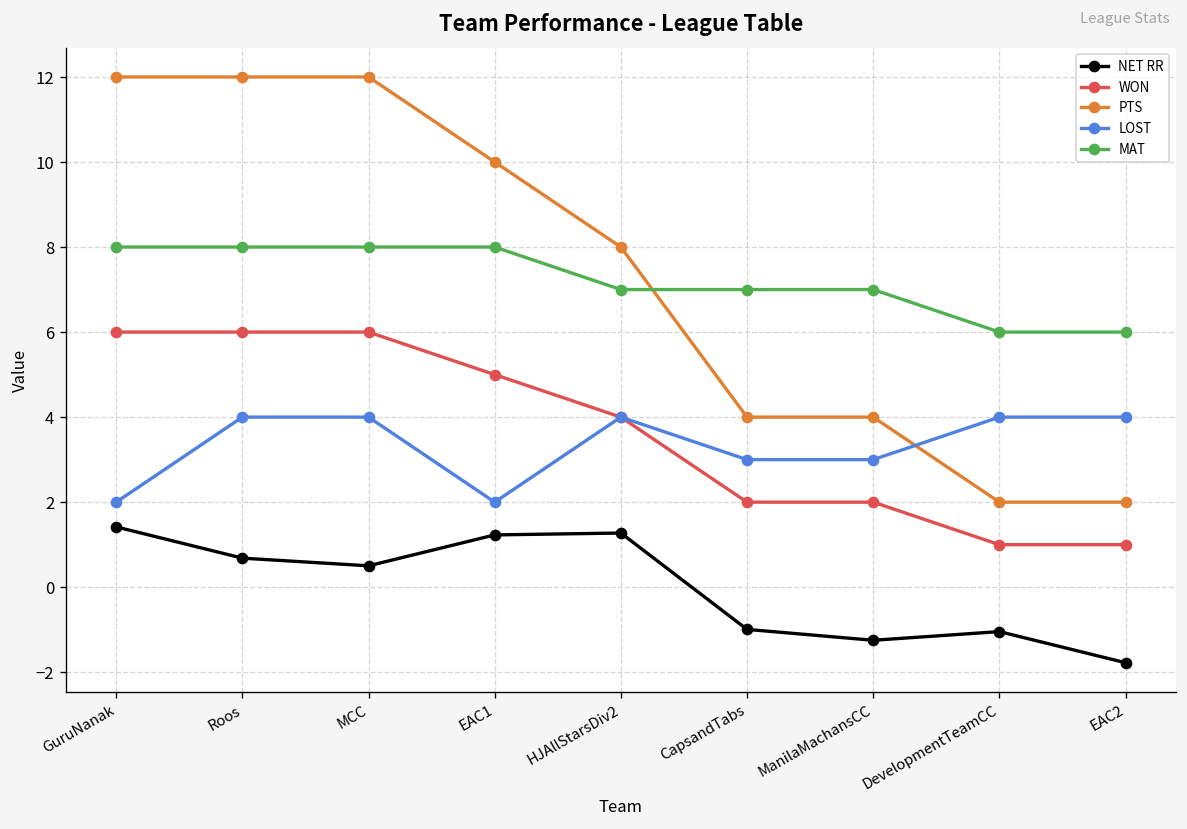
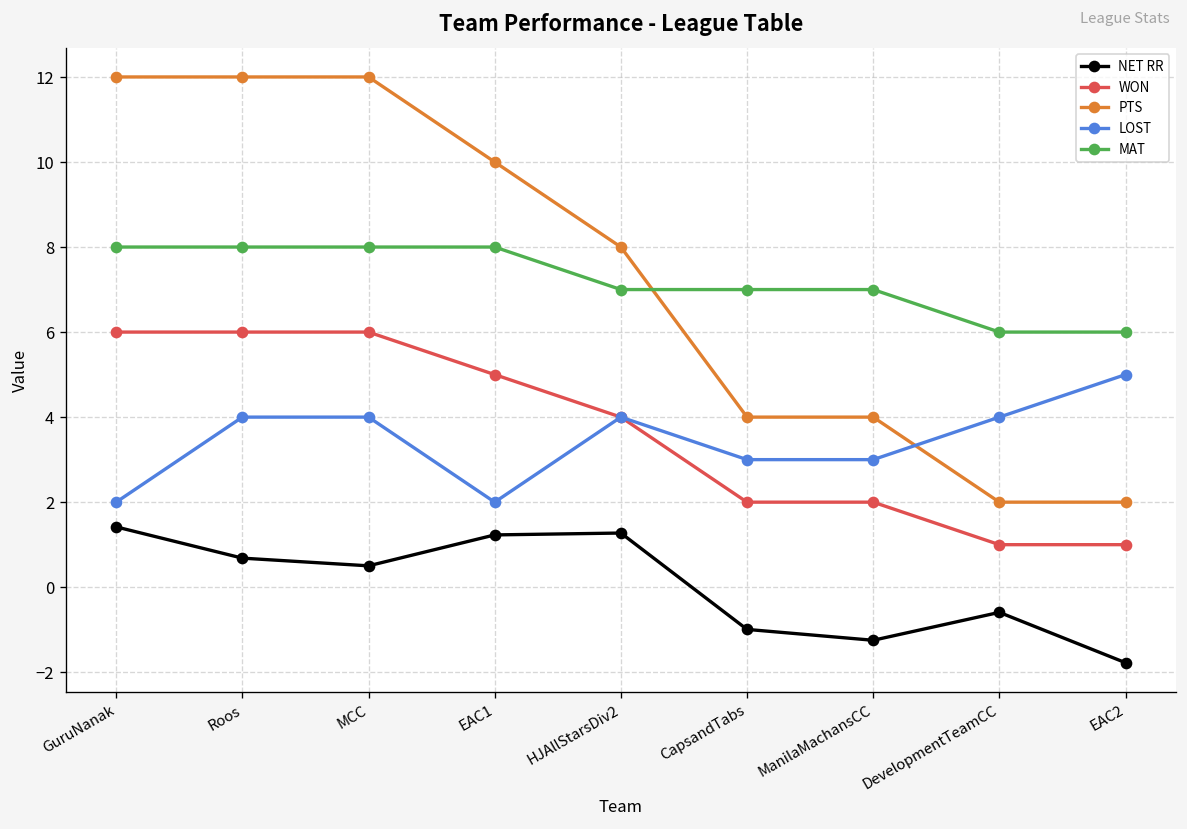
  {
    "NET RR": {
      "GuruNanak": 1.4,
      "Roos": 0.7,
      "MCC": 0.5,
      "EAC1": 1.2,
      "HJAllStarsDiv2": 1.3,
      "CapsandTabs": -1.0,
      "ManilaMachansCC": -1.2,
-     "DevelopmentTeamCC": -1.0,
+     "DevelopmentTeamCC": -0.6,
      "EAC2": -1.8
    },
    "LOST": {
      "GuruNanak": 2,
      "Roos": 4,
      "MCC": 4,
      "EAC1": 2,
      "CapsandTabs": 3,
      "ManilaMachansCC": 3,
      "DevelopmentTeamCC": 4,
-     "EAC2": 4
+     "EAC2": 5
    },
    "MAT": {
      "GuruNanak": 8.0,
      "Roos": 8.0,
      "MCC": 8.0,
      "EAC1": 8.0,
      "HJAllStarsDiv2": 7.0,
      "CapsandTabs": 7.0,
      "ManilaMachansCC": 7.0,
      "DevelopmentTeamCC": 6.0,
      "EAC2": 6.0
    }
  }
